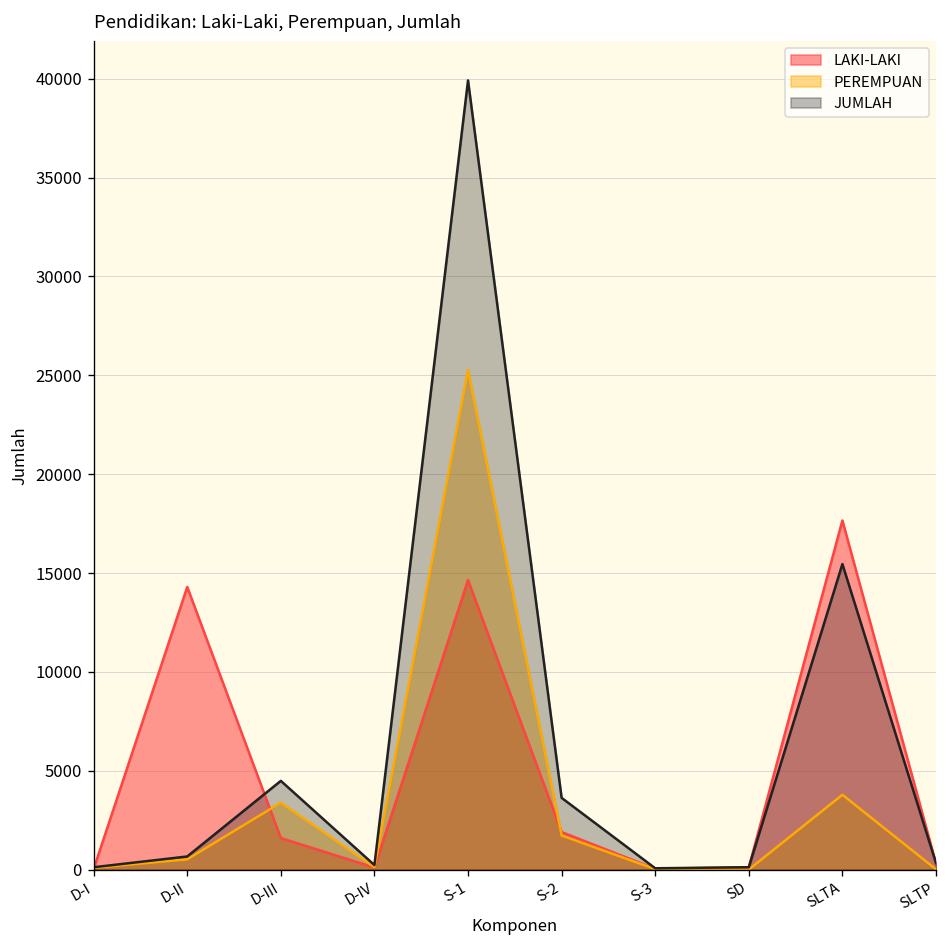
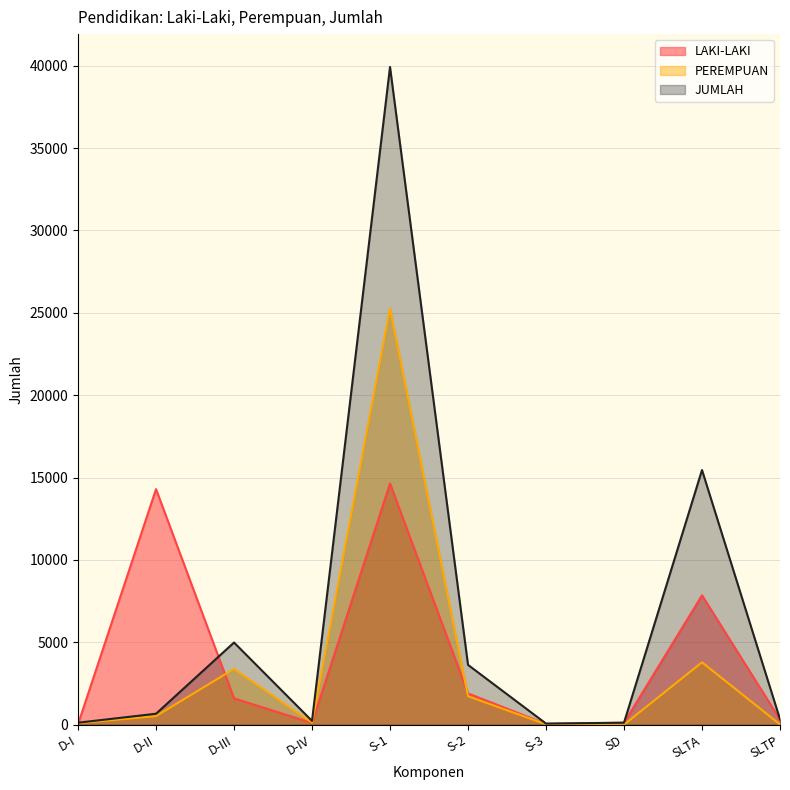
  {
    "LAKI-LAKI": {
      "D-II": 14300,
      "D-III": 1600,
      "S-1": 14600,
      "S-2": 1900,
-     "SLTA": 17700
+     "SLTA": 7900
    },
    "PEREMPUAN": {
      "D-III": 3400,
      "S-1": 25300,
      "S-2": 1700,
      "SLTA": 3800,
      "SLTP": 0
    },
    "JUMLAH": {
-     "D-III": 4500,
+     "D-III": 5000,
      "S-1": 39900,
      "S-2": 3600,
      "SLTA": 15500
    }
  }
